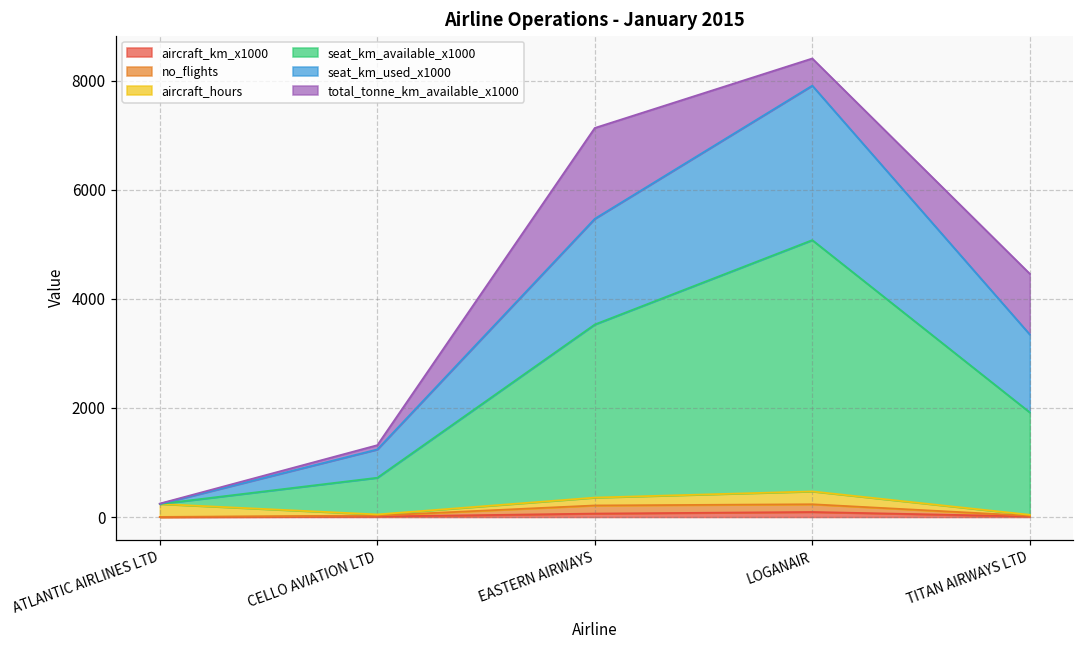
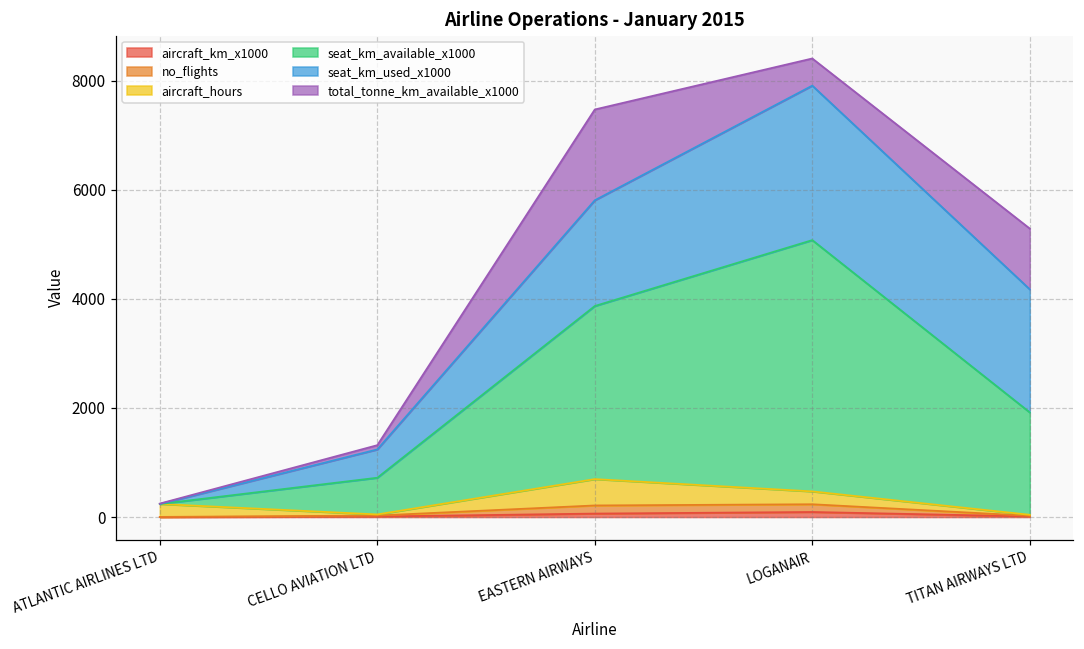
  {
    "aircraft_hours": {
-     "EASTERN AIRWAYS": 100,
+     "EASTERN AIRWAYS": 500,
      "LOGANAIR": 200
    },
    "seat_km_available_x1000": {
      "CELLO AVIATION LTD": 700,
      "EASTERN AIRWAYS": 3200,
      "LOGANAIR": 4600,
      "TITAN AIRWAYS LTD": 1900
    },
    "seat_km_used_x1000": {
      "CELLO AVIATION LTD": 500,
      "EASTERN AIRWAYS": 1900,
      "LOGANAIR": 2800,
-     "TITAN AIRWAYS LTD": 1400
+     "TITAN AIRWAYS LTD": 2300
    },
    "total_tonne_km_available_x1000": {
      "CELLO AVIATION LTD": 100,
      "EASTERN AIRWAYS": 1700,
      "LOGANAIR": 500,
      "TITAN AIRWAYS LTD": 1100
    }
  }
